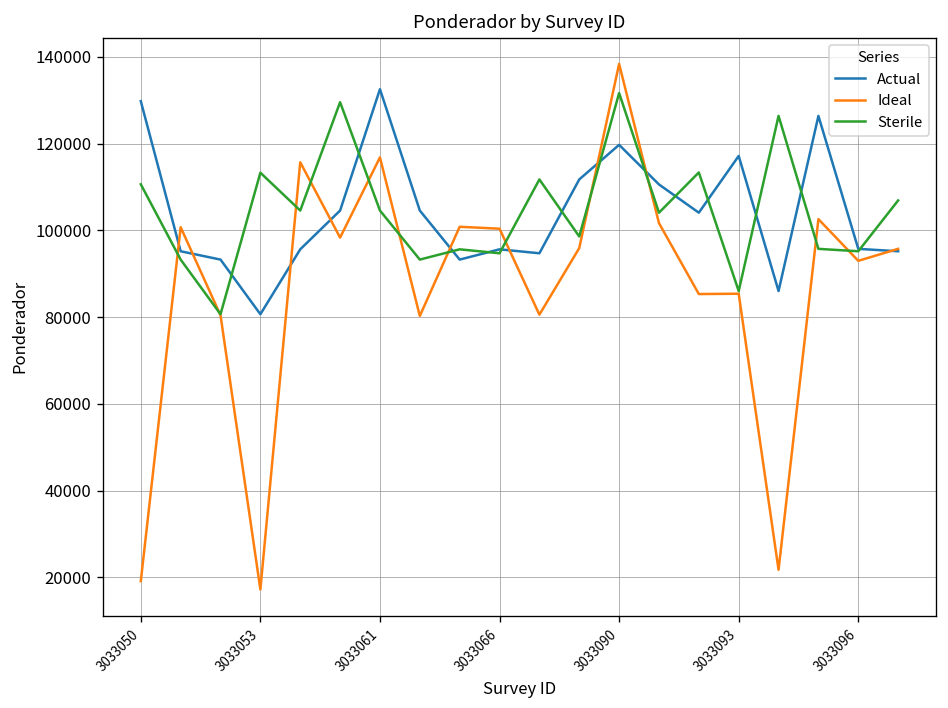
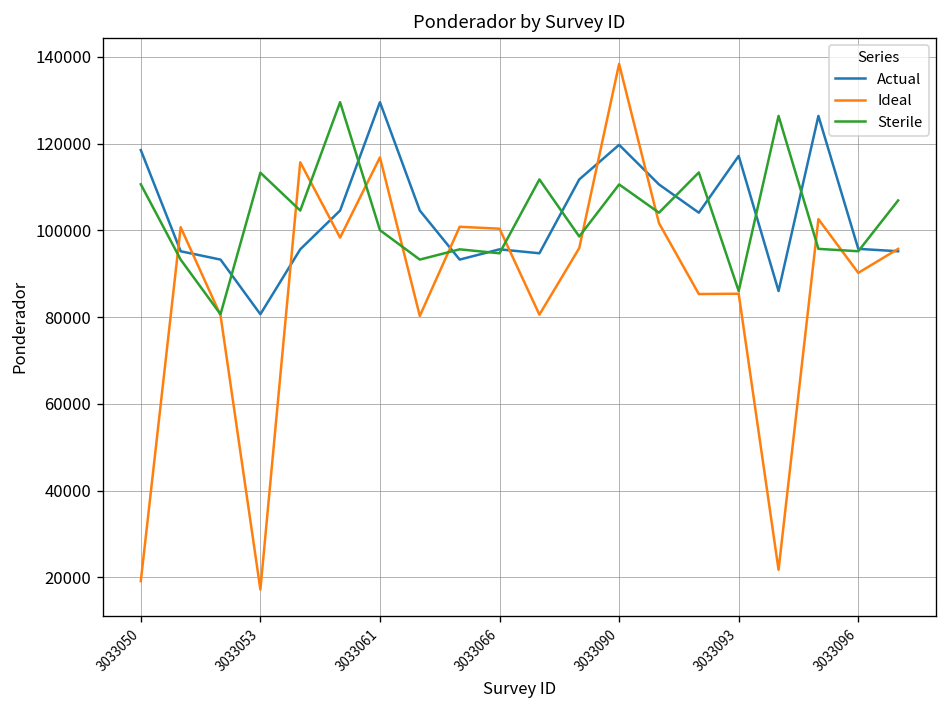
  {
    "Actual": {
-     "3033050": 130000,
+     "3033050": 118000,
      "3033053": 81000,
-     "3033061": 133000,
+     "3033061": 130000,
      "3033066": 96000,
      "3033090": 120000,
      "3033093": 117000
    },
    "Ideal": {
      "3033050": 19000,
      "3033053": 17000,
      "3033061": 117000,
      "3033066": 100000,
      "3033090": 138000,
-     "3033096": 93000
+     "3033096": 90000
    },
    "Sterile": {
      "3033050": 111000,
      "3033053": 113000,
-     "3033061": 105000,
+     "3033061": 100000,
      "3033066": 95000,
-     "3033090": 132000
+     "3033090": 111000
    }
  }
